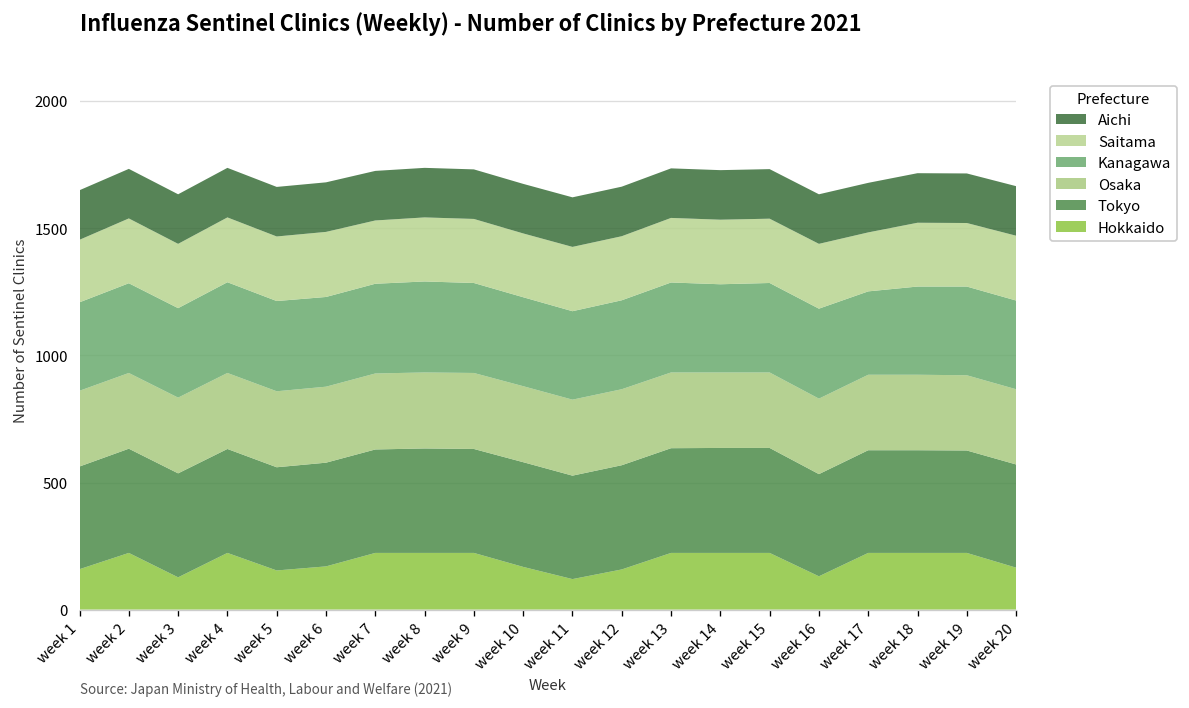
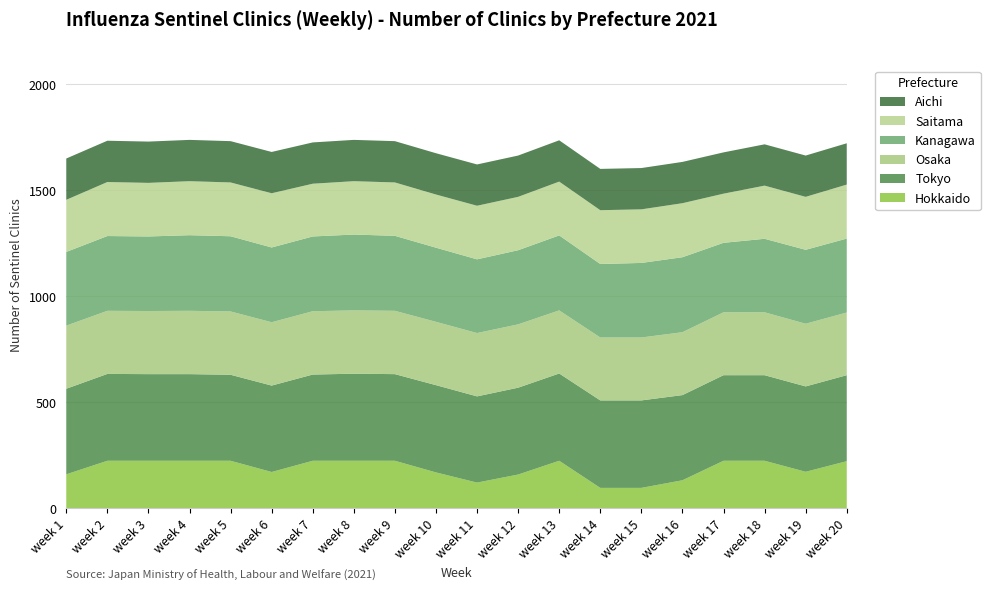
  {
    "Hokkaido": {
      "week 1": 160,
      "week 2": 220,
-     "week 3": 130,
+     "week 3": 220,
      "week 4": 220,
-     "week 5": 150,
+     "week 5": 220,
      "week 6": 170,
      "week 7": 220,
      "week 8": 220,
      "week 9": 220,
      "week 10": 170,
      "week 11": 120,
      "week 12": 160,
      "week 13": 220,
-     "week 14": 220,
-     "week 15": 220,
+     "week 14": 100,
+     "week 15": 100,
      "week 16": 130,
      "week 17": 220,
      "week 18": 220,
-     "week 19": 220,
-     "week 20": 170
+     "week 19": 170,
+     "week 20": 220
    }
  }
